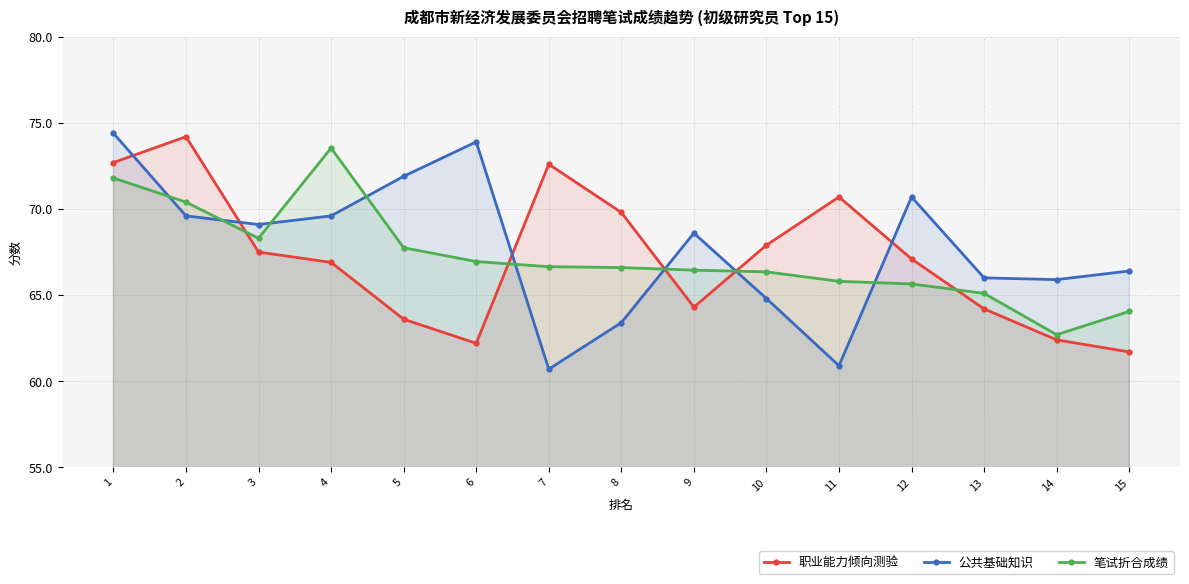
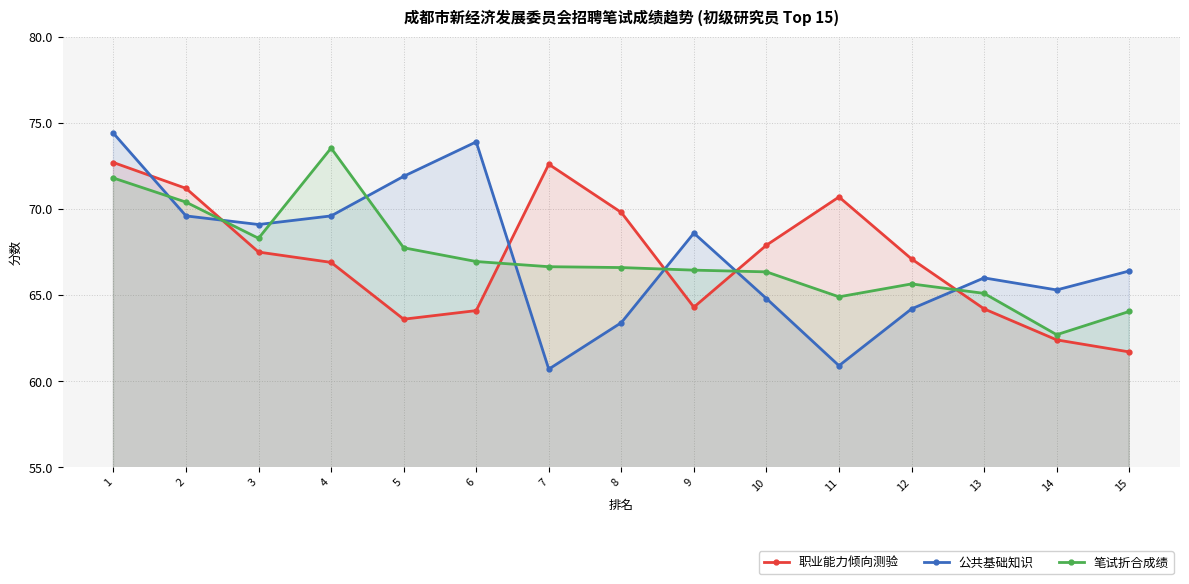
  {
    "职业能力倾向测验": {
      "1": 72.7,
-     "2": 74.2,
+     "2": 71.2,
      "3": 67.5,
      "4": 66.9,
      "5": 63.6,
-     "6": 62.2,
+     "6": 64.1,
      "7": 72.6,
      "8": 69.8,
      "9": 64.3,
      "10": 67.9,
      "11": 70.7,
      "12": 67.1,
      "13": 64.2,
      "14": 62.4,
      "15": 61.7
    },
    "公共基础知识": {
      "1": 74.4,
      "2": 69.6,
      "3": 69.1,
      "4": 69.6,
      "5": 71.9,
      "6": 73.9,
      "7": 60.7,
      "8": 63.4,
      "9": 68.6,
      "10": 64.8,
      "11": 60.9,
-     "12": 70.7,
+     "12": 64.2,
      "13": 66.0,
-     "14": 65.9,
+     "14": 65.3,
      "15": 66.4
    },
    "笔试折合成绩": {
      "1": 71.8,
      "2": 70.4,
      "3": 68.3,
      "4": 73.5,
      "5": 67.8,
      "6": 67.0,
      "7": 66.7,
      "8": 66.6,
      "9": 66.5,
      "10": 66.4,
-     "11": 65.8,
+     "11": 64.9,
      "12": 65.7,
      "13": 65.1,
      "14": 62.7,
      "15": 64.1
    }
  }
